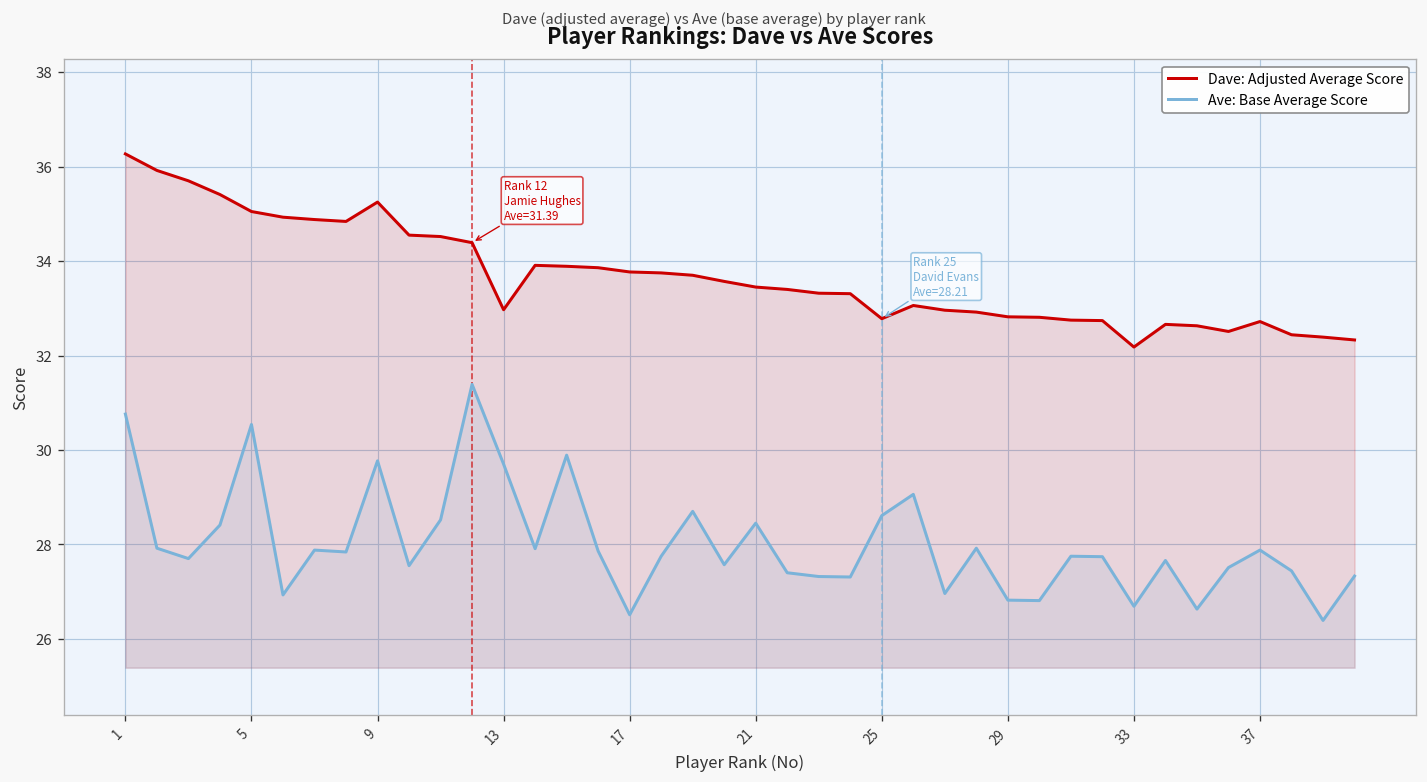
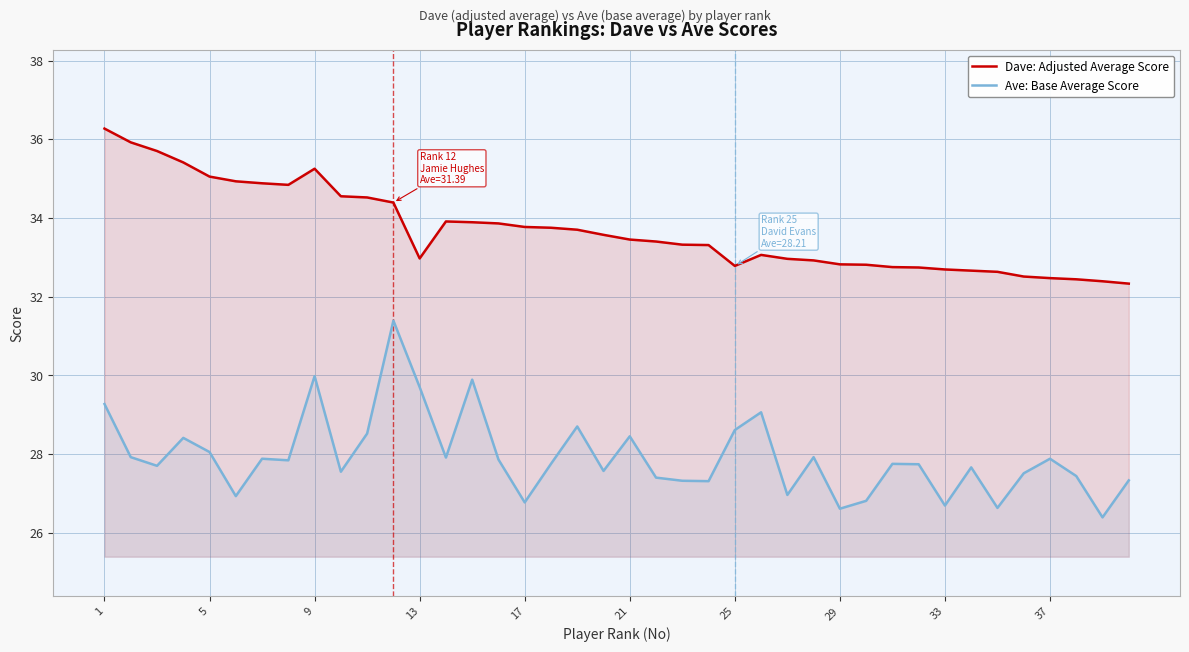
  {
    "Dave: Adjusted Average Score": {
      "1": 36.3,
      "5": 35.1,
      "9": 35.3,
      "13": 33.0,
      "17": 33.8,
      "21": 33.5,
      "25": 32.8,
      "29": 32.8,
-     "33": 32.2,
-     "37": 32.7
+     "33": 32.7,
+     "37": 32.5
    },
    "Ave: Base Average Score": {
-     "1": 30.8,
-     "5": 30.5,
-     "9": 29.8,
+     "1": 29.3,
+     "5": 28.1,
+     "9": 30.0,
      "13": 29.7,
-     "17": 26.5,
+     "17": 26.8,
      "21": 28.5,
      "25": 28.6,
-     "29": 26.8,
+     "29": 26.6,
      "33": 26.7,
      "37": 27.9
    }
  }
